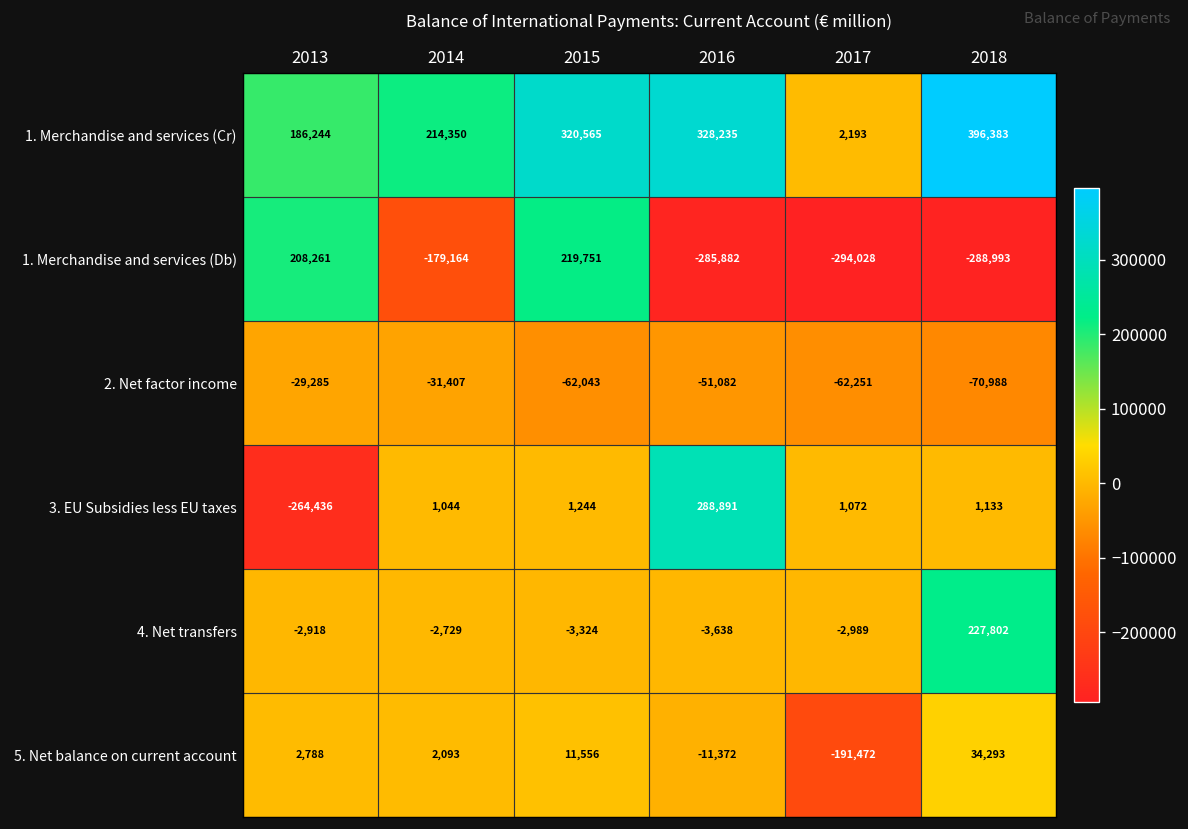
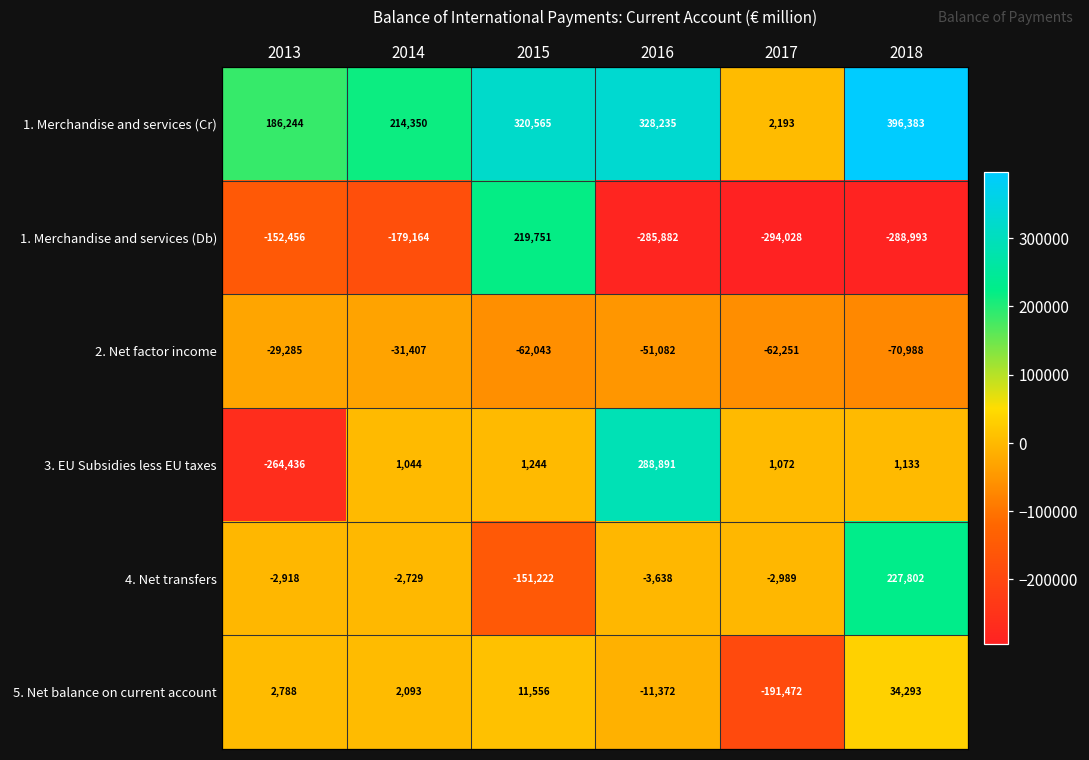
  {
    "1. Merchandise and services (Cr)": {
      "2013": "186,244",
      "2014": "214,350",
      "2015": "320,565",
      "2016": "328,235",
      "2017": "2,193",
      "2018": "396,383"
    },
    "1. Merchandise and services (Db)": {
-     "2013": "208,261",
+     "2013": "-152,456",
      "2014": "-179,164",
      "2015": "219,751",
      "2016": "-285,882",
      "2017": "-294,028",
      "2018": "-288,993"
    },
    "2. Net factor income": {
      "2013": "-29,285",
      "2014": "-31,407",
      "2015": "-62,043",
      "2016": "-51,082",
      "2017": "-62,251",
      "2018": "-70,988"
    },
    "3. EU Subsidies less EU taxes": {
      "2013": "-264,436",
      "2014": "1,044",
      "2015": "1,244",
      "2016": "288,891",
      "2017": "1,072",
      "2018": "1,133"
    },
    "4. Net transfers": {
      "2013": "-2,918",
      "2014": "-2,729",
-     "2015": "-3,324",
+     "2015": "-151,222",
      "2016": "-3,638",
      "2017": "-2,989",
      "2018": "227,802"
    },
    "5. Net balance on current account": {
      "2013": "2,788",
      "2014": "2,093",
      "2015": "11,556",
      "2016": "-11,372",
      "2017": "-191,472",
      "2018": "34,293"
    }
  }
